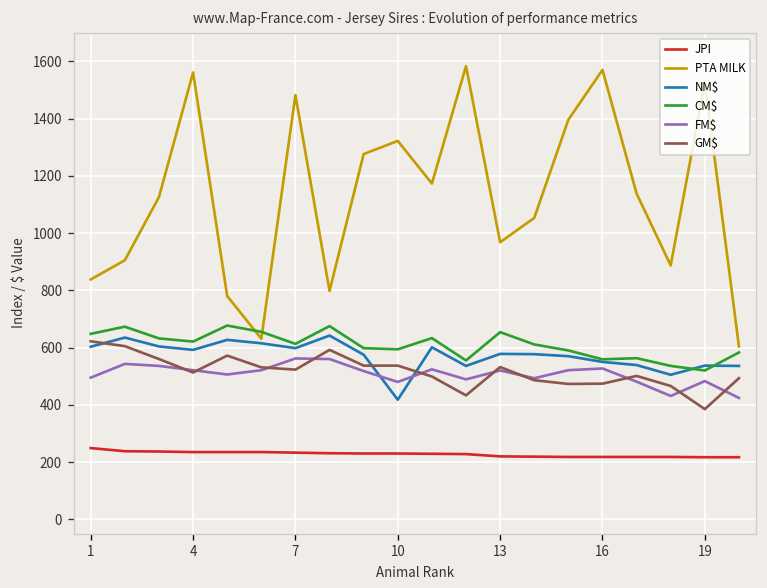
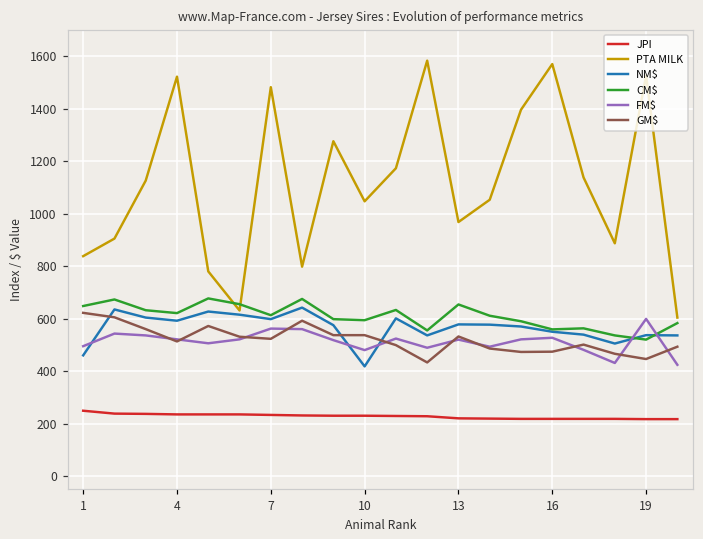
  {
    "JPI": {
      "1": 250,
      "4": 240,
      "7": 230,
      "10": 230,
      "13": 220,
      "16": 220,
      "19": 220
    },
    "PTA MILK": {
      "1": 840,
-     "4": 1560,
+     "4": 1520,
      "7": 1480,
-     "10": 1320,
+     "10": 1050,
      "13": 970,
      "16": 1570
    },
    "NM$": {
-     "1": 600,
+     "1": 460,
      "4": 590,
      "7": 600,
      "10": 420,
      "13": 580,
      "19": 540
    },
    "CM$": {
      "1": 650,
      "4": 620,
      "7": 610,
      "10": 590,
      "13": 650,
      "19": 520
    },
    "FM$": {
      "1": 500,
      "7": 560,
      "10": 480,
      "13": 520,
      "16": 530,
-     "19": 480
+     "19": 600
    },
    "GM$": {
      "1": 620,
      "7": 520,
      "10": 540,
      "13": 530,
      "16": 470,
-     "19": 390
+     "19": 450
    }
  }
